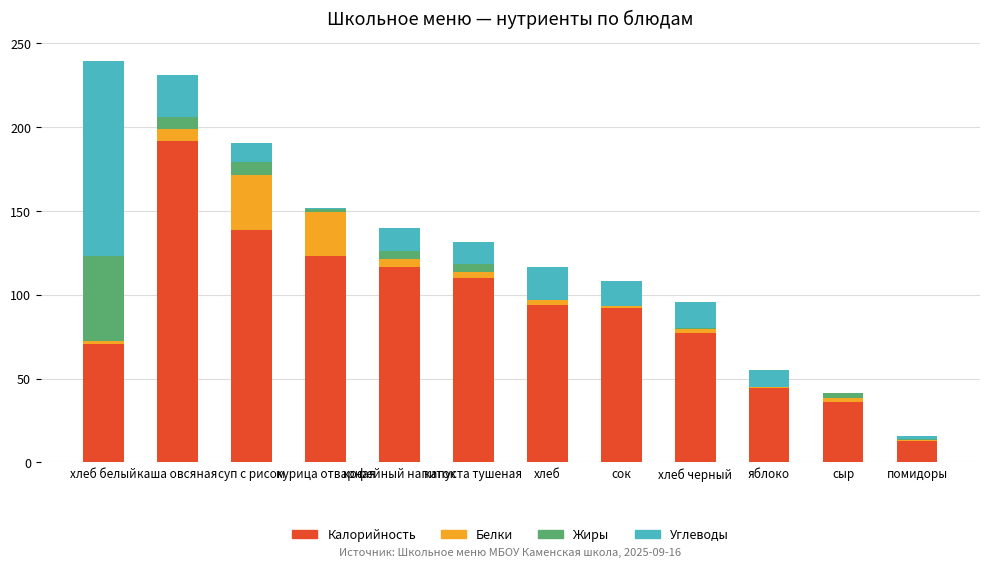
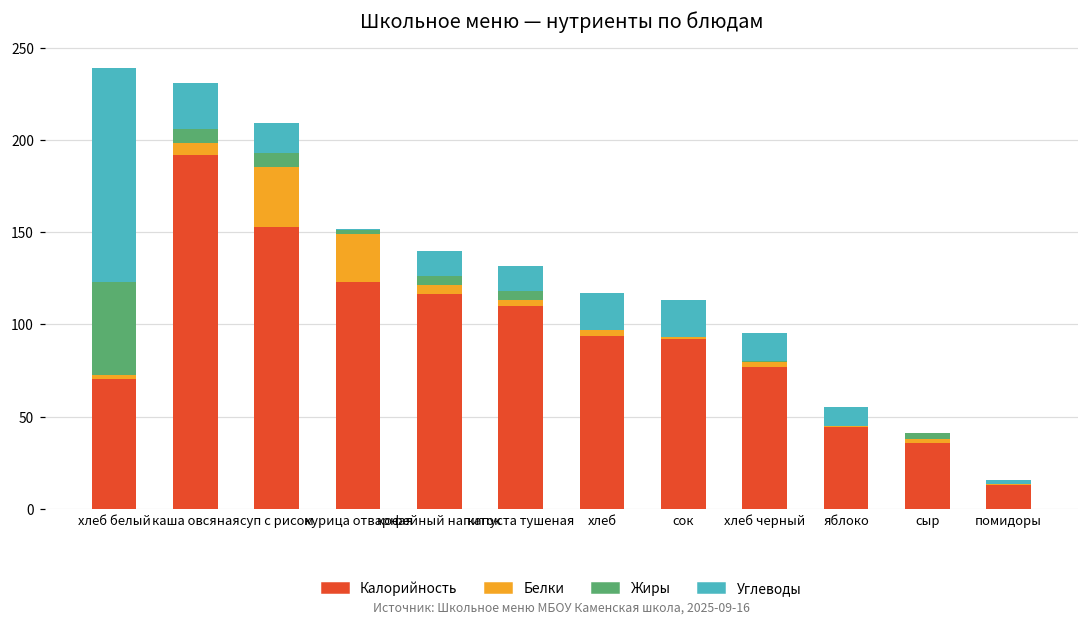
  {
    "Калорийность": {
      "хлеб белый": 70,
      "каша овсяная": 192,
-     "суп с рисом": 139,
+     "суп с рисом": 153,
      "хлеб": 94,
      "сок": 92,
      "хлеб черный": 77
    },
    "Белки": {
      "хлеб белый": 2,
      "каша овсяная": 7,
      "суп с рисом": 32,
      "хлеб": 3,
      "хлеб черный": 3
    },
    "Жиры": {
      "хлеб белый": 51,
      "каша овсяная": 7,
      "суп с рисом": 8
    },
    "Углеводы": {
      "хлеб белый": 116,
      "каша овсяная": 25,
-     "суп с рисом": 11,
+     "суп с рисом": 16,
      "хлеб": 20,
-     "сок": 15,
+     "сок": 20,
      "хлеб черный": 15
    }
  }
